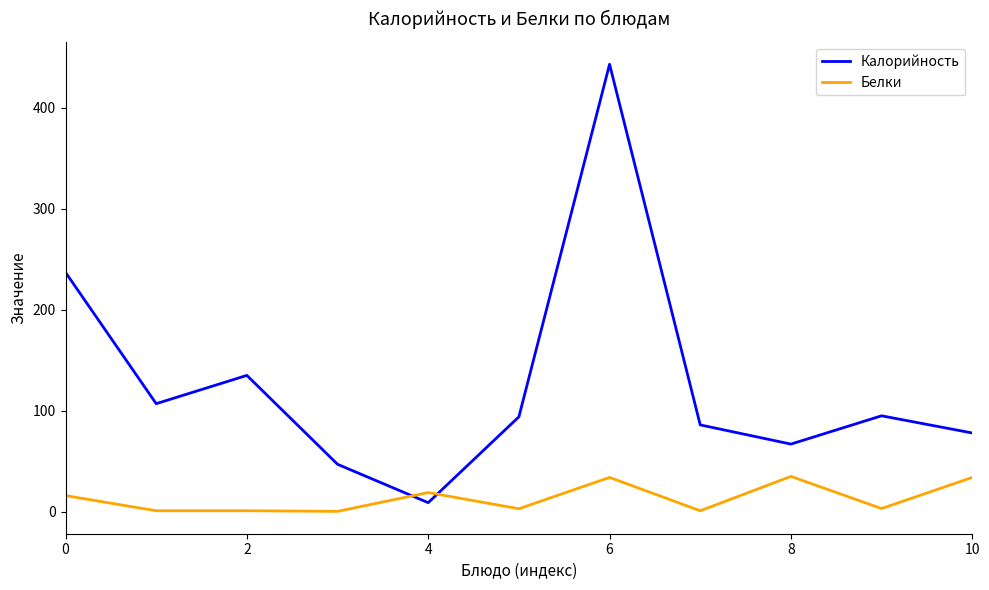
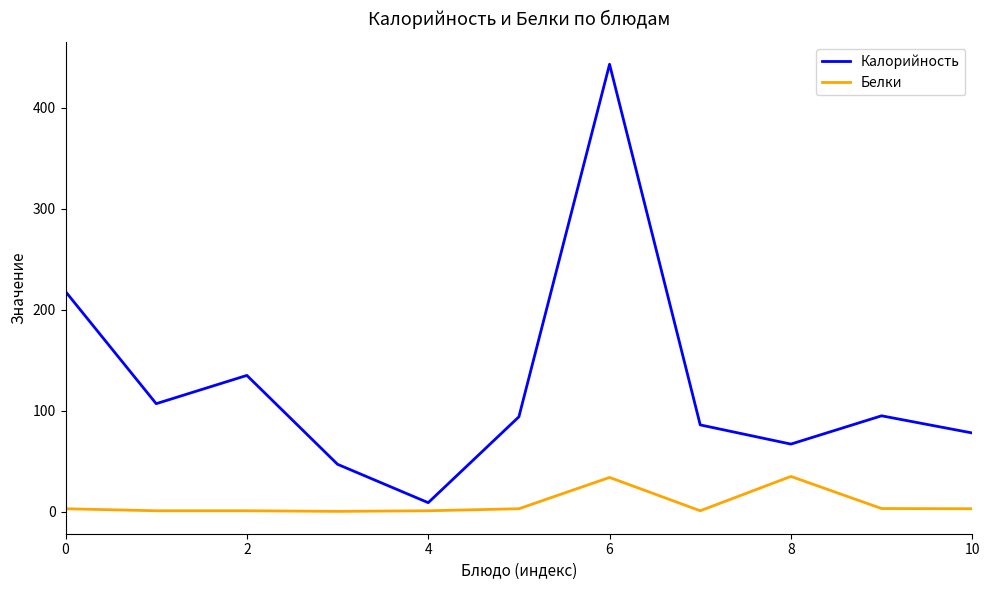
  {
    "Калорийность": {
-     "0": 237,
+     "0": 218,
      "2": 135,
      "4": 9,
      "6": 443,
      "8": 67,
      "10": 78
    },
    "Белки": {
-     "0": 16,
+     "0": 3,
      "2": 1,
-     "4": 19,
+     "4": 1,
      "6": 34,
      "8": 35,
-     "10": 34
+     "10": 3
    }
  }
